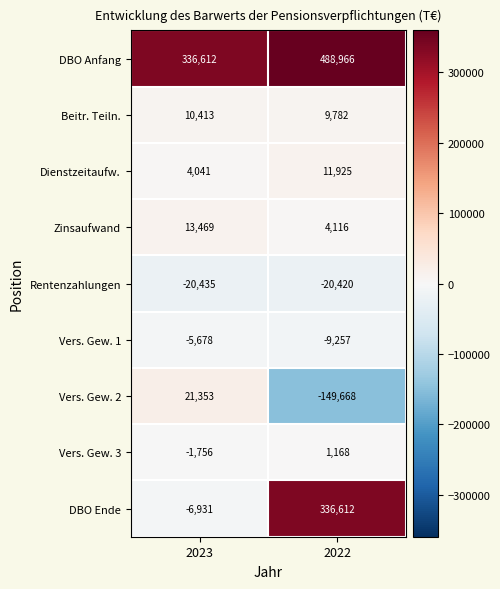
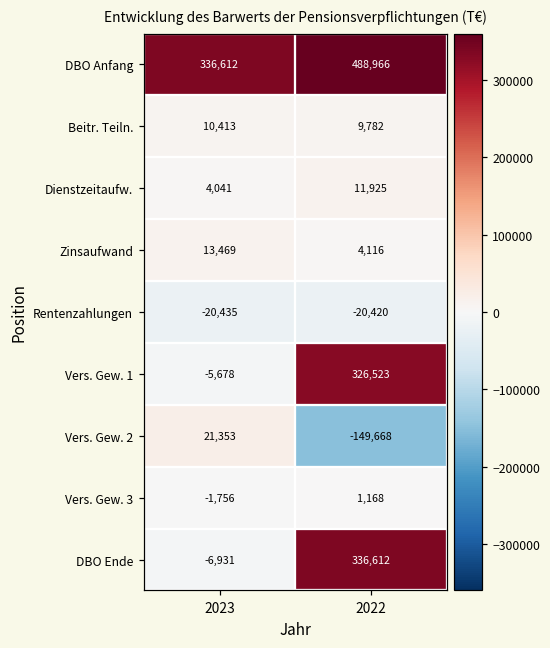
  {
    "DBO Anfang": {
      "2023": "336,612",
      "2022": "488,966"
    },
    "Beitr. Teiln.": {
      "2023": "10,413",
      "2022": "9,782"
    },
    "Dienstzeitaufw.": {
      "2023": "4,041",
      "2022": "11,925"
    },
    "Zinsaufwand": {
      "2023": "13,469",
      "2022": "4,116"
    },
    "Rentenzahlungen": {
      "2023": "-20,435",
      "2022": "-20,420"
    },
    "Vers. Gew. 1": {
      "2023": "-5,678",
-     "2022": "-9,257"
+     "2022": "326,523"
    },
    "Vers. Gew. 2": {
      "2023": "21,353",
      "2022": "-149,668"
    },
    "Vers. Gew. 3": {
      "2023": "-1,756",
      "2022": "1,168"
    },
    "DBO Ende": {
      "2023": "-6,931",
      "2022": "336,612"
    }
  }
